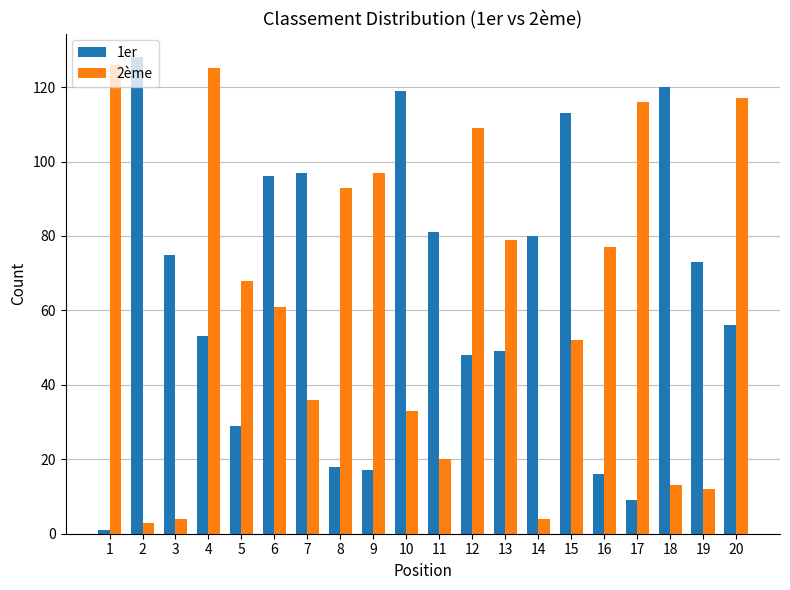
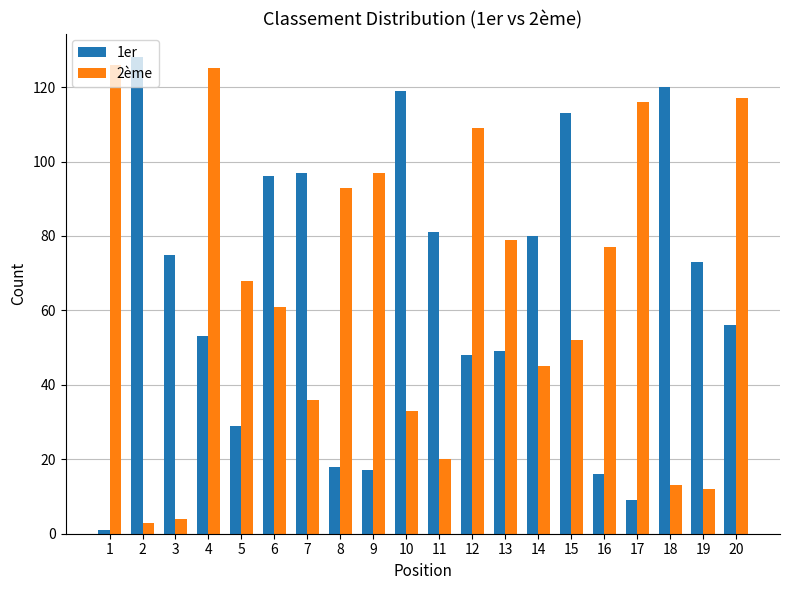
  {
    "1er": {
      "1": 1,
      "3": 75,
      "4": 53,
      "5": 29,
      "6": 96,
      "7": 97,
      "8": 18,
      "9": 17,
      "10": 119,
      "11": 81,
      "12": 48,
      "13": 49,
      "14": 80,
      "15": 113,
      "16": 16,
      "17": 9,
      "18": 120,
      "19": 73,
      "20": 56
    },
    "2ème": {
      "2": 3,
      "3": 4,
      "4": 125,
      "5": 68,
      "6": 61,
      "7": 36,
      "8": 93,
      "9": 97,
      "10": 33,
      "11": 20,
      "12": 109,
      "13": 79,
-     "14": 4,
+     "14": 45,
      "15": 52,
      "16": 77,
      "17": 116,
      "18": 13,
      "19": 12,
      "20": 117
    }
  }
